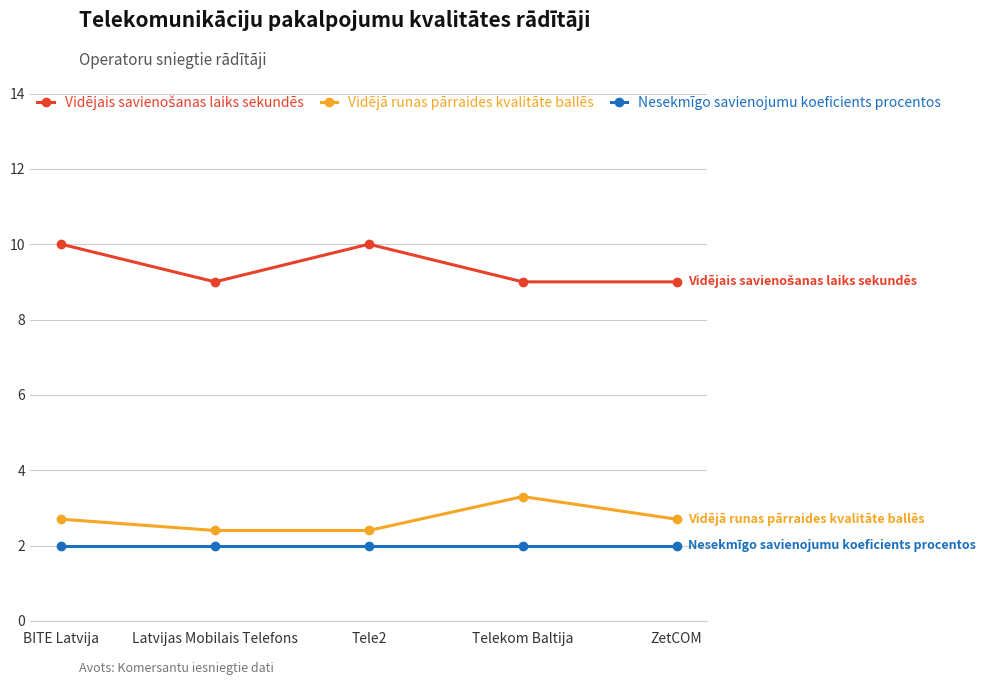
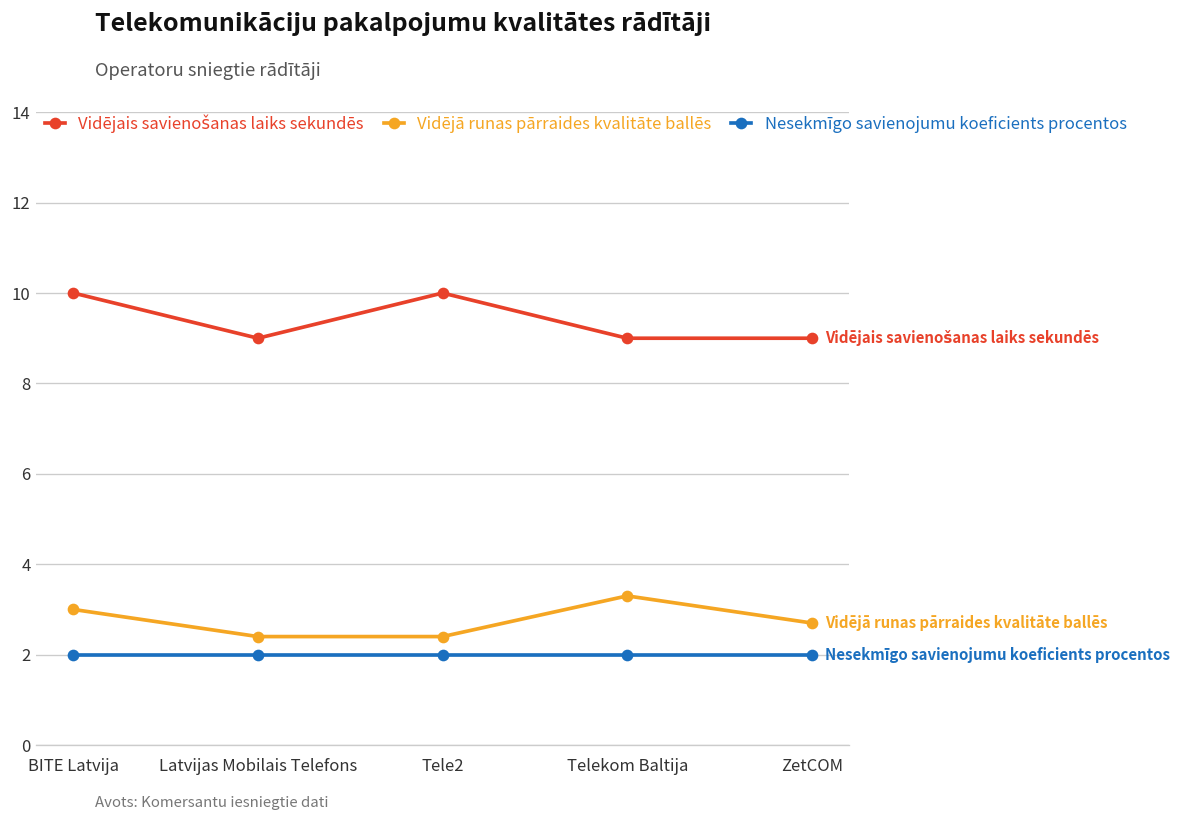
  {
    "Vidējais savienošanas laiks sekundēs": {
      "BITE Latvija": 10.0,
      "Latvijas Mobilais Telefons": 9.0,
      "Tele2": 10.0,
      "Telekom Baltija": 9.0,
      "ZetCOM": 9.0
    },
    "Vidējā runas pārraides kvalitāte ballēs": {
-     "BITE Latvija": 2.7,
+     "BITE Latvija": 3.0,
      "Latvijas Mobilais Telefons": 2.4,
      "Tele2": 2.4,
      "Telekom Baltija": 3.3,
      "ZetCOM": 2.7
    },
    "Nesekmīgo savienojumu koeficients procentos": {
      "BITE Latvija": 2.0,
      "Latvijas Mobilais Telefons": 2.0,
      "Tele2": 2.0,
      "Telekom Baltija": 2.0,
      "ZetCOM": 2.0
    }
  }
